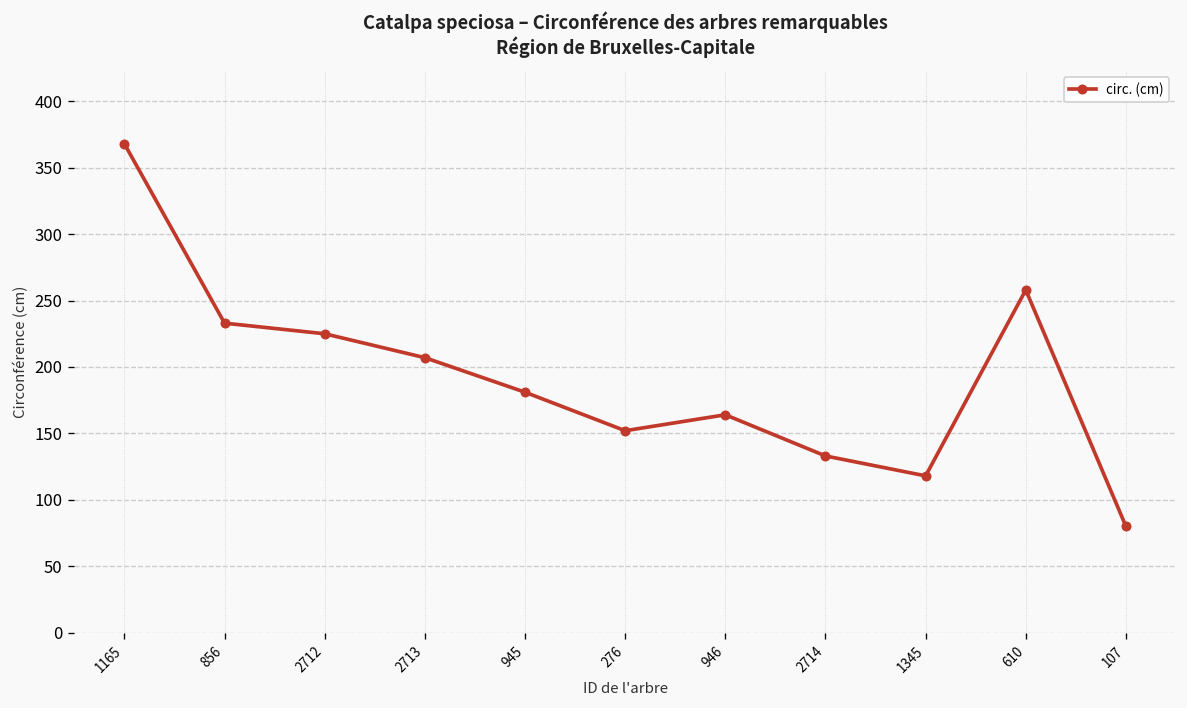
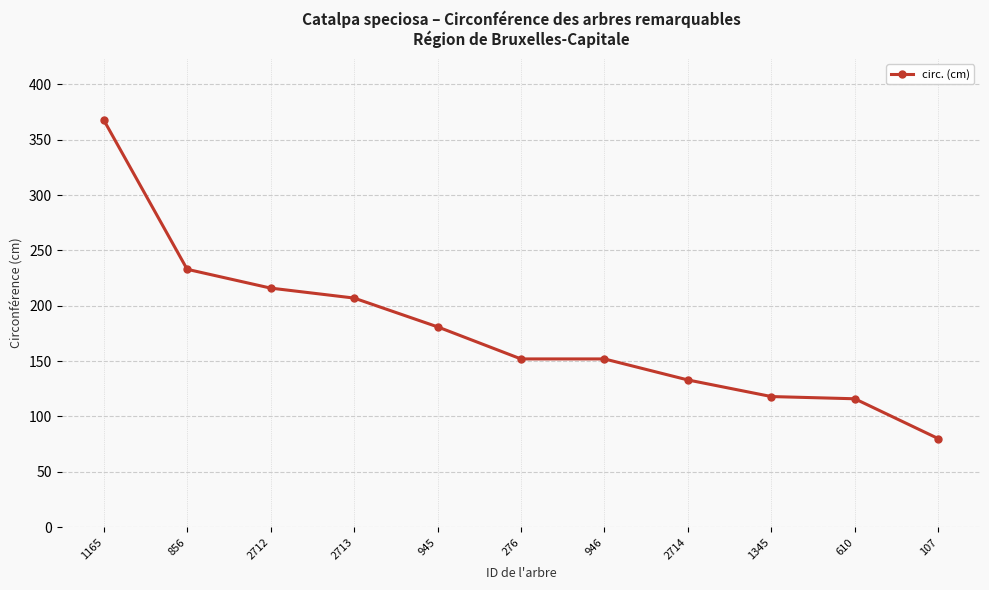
  {
    "1165": 368,
    "856": 233,
-   "2712": 225,
+   "2712": 216,
    "2713": 207,
    "945": 181,
    "276": 152,
-   "946": 164,
+   "946": 152,
    "2714": 133,
    "1345": 118,
-   "610": 258,
+   "610": 116,
    "107": 80
  }
